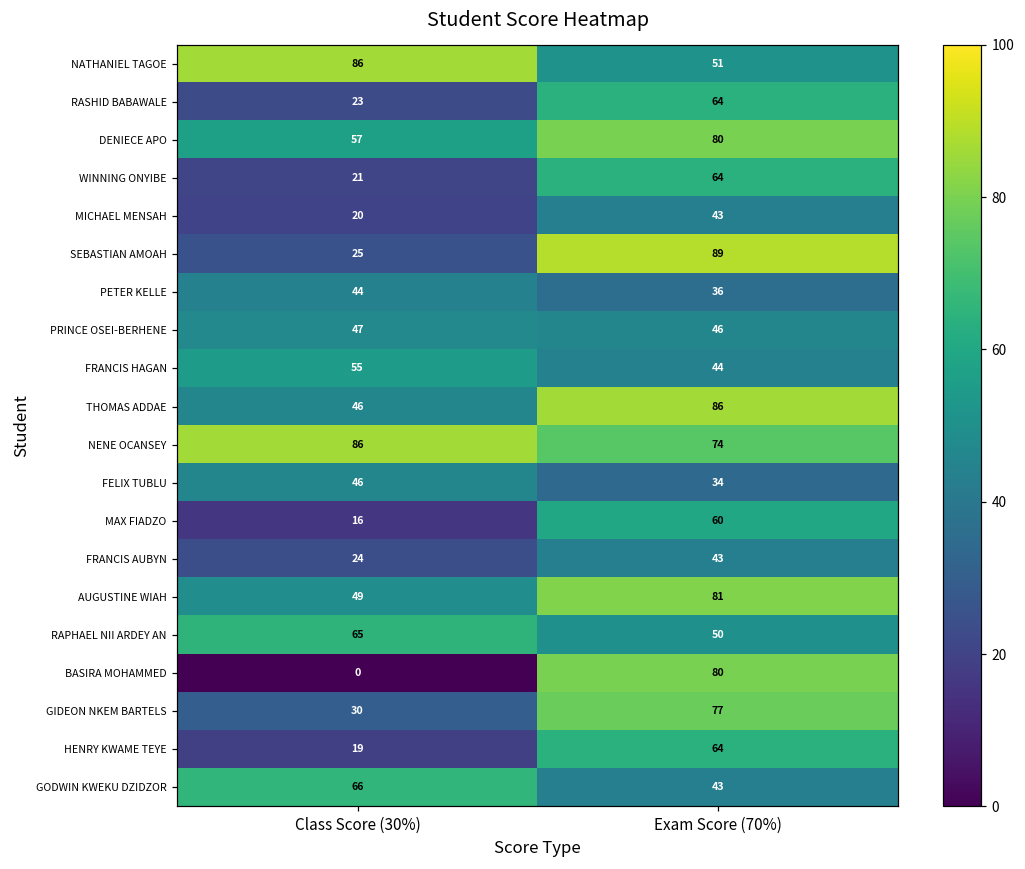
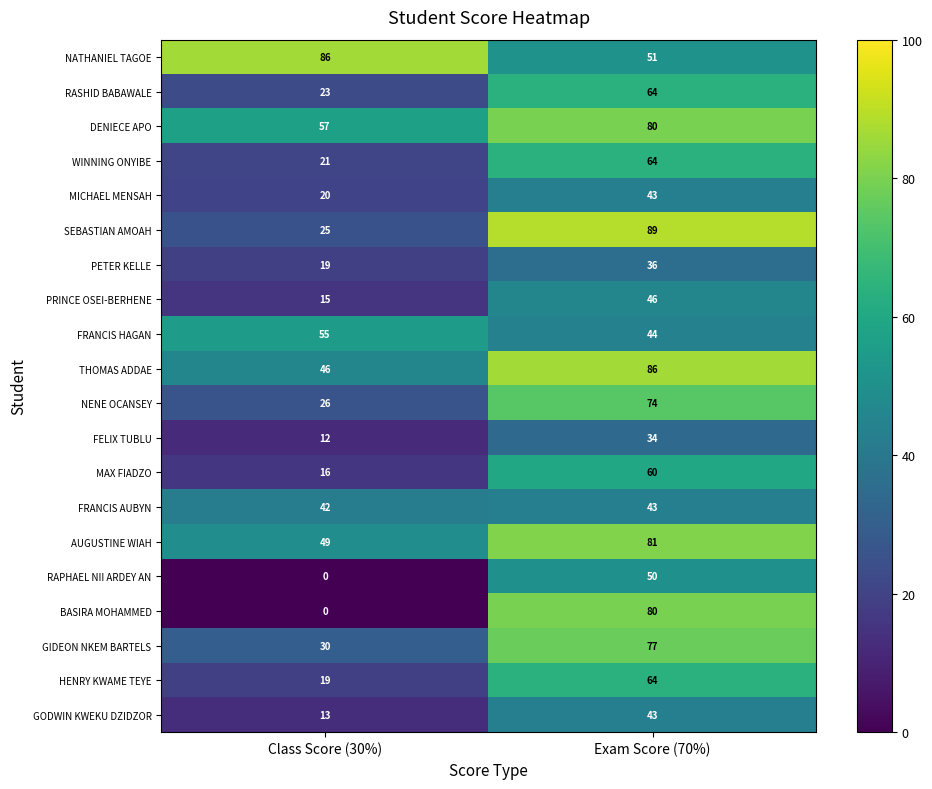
  {
    "NATHANIEL TAGOE": {
      "Class Score (30%)": 86,
      "Exam Score (70%)": 51
    },
    "RASHID BABAWALE": {
      "Class Score (30%)": 23,
      "Exam Score (70%)": 64
    },
    "DENIECE APO": {
      "Class Score (30%)": 57,
      "Exam Score (70%)": 80
    },
    "WINNING ONYIBE": {
      "Class Score (30%)": 21,
      "Exam Score (70%)": 64
    },
    "MICHAEL MENSAH": {
      "Class Score (30%)": 20,
      "Exam Score (70%)": 43
    },
    "SEBASTIAN AMOAH": {
      "Class Score (30%)": 25,
      "Exam Score (70%)": 89
    },
    "PETER KELLE": {
-     "Class Score (30%)": 44,
+     "Class Score (30%)": 19,
      "Exam Score (70%)": 36
    },
    "PRINCE OSEI-BERHENE": {
-     "Class Score (30%)": 47,
+     "Class Score (30%)": 15,
      "Exam Score (70%)": 46
    },
    "FRANCIS HAGAN": {
      "Class Score (30%)": 55,
      "Exam Score (70%)": 44
    },
    "THOMAS ADDAE": {
      "Class Score (30%)": 46,
      "Exam Score (70%)": 86
    },
    "NENE OCANSEY": {
-     "Class Score (30%)": 86,
+     "Class Score (30%)": 26,
      "Exam Score (70%)": 74
    },
    "FELIX TUBLU": {
-     "Class Score (30%)": 46,
+     "Class Score (30%)": 12,
      "Exam Score (70%)": 34
    },
    "MAX FIADZO": {
      "Class Score (30%)": 16,
      "Exam Score (70%)": 60
    },
    "FRANCIS AUBYN": {
-     "Class Score (30%)": 24,
+     "Class Score (30%)": 42,
      "Exam Score (70%)": 43
    },
    "AUGUSTINE WIAH": {
      "Class Score (30%)": 49,
      "Exam Score (70%)": 81
    },
    "RAPHAEL NII ARDEY AN": {
-     "Class Score (30%)": 65,
+     "Class Score (30%)": 0,
      "Exam Score (70%)": 50
    },
    "BASIRA MOHAMMED": {
      "Class Score (30%)": 0,
      "Exam Score (70%)": 80
    },
    "GIDEON NKEM BARTELS": {
      "Class Score (30%)": 30,
      "Exam Score (70%)": 77
    },
    "HENRY KWAME TEYE": {
      "Class Score (30%)": 19,
      "Exam Score (70%)": 64
    },
    "GODWIN KWEKU DZIDZOR": {
-     "Class Score (30%)": 66,
+     "Class Score (30%)": 13,
      "Exam Score (70%)": 43
    }
  }
